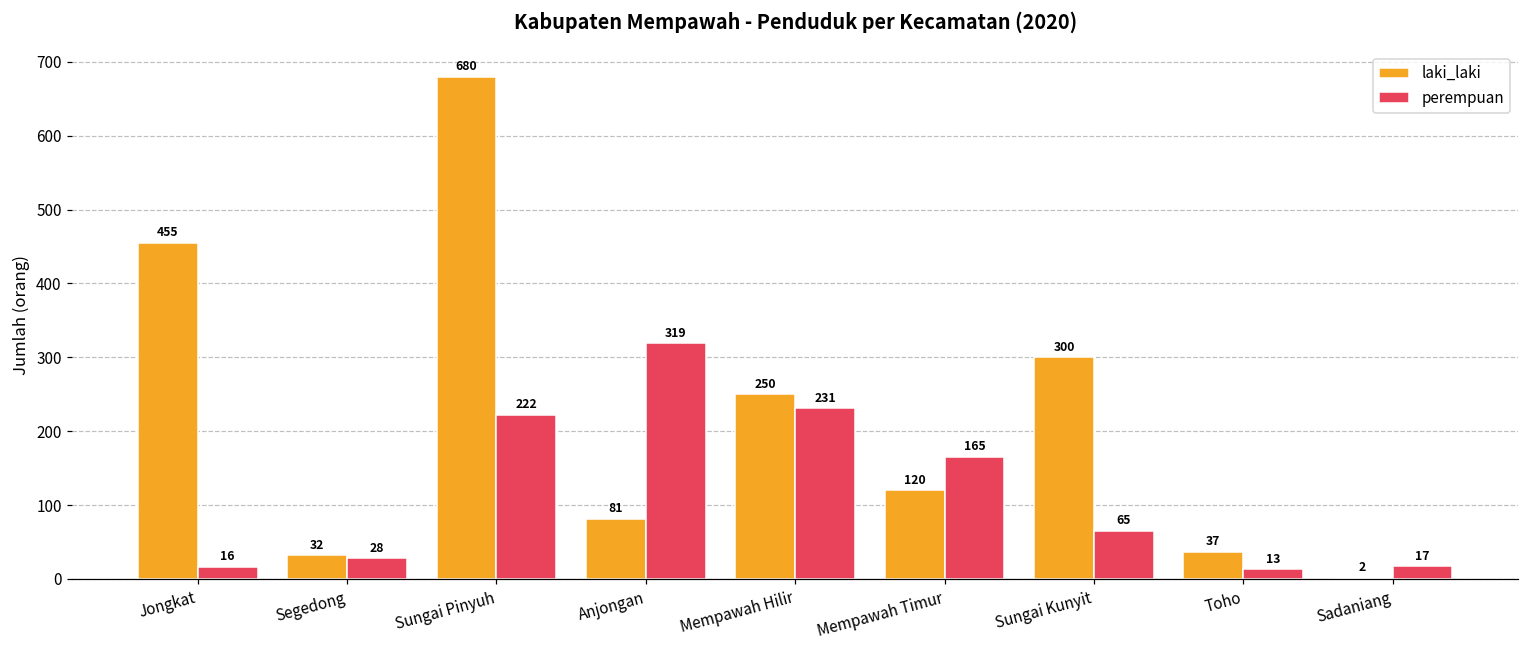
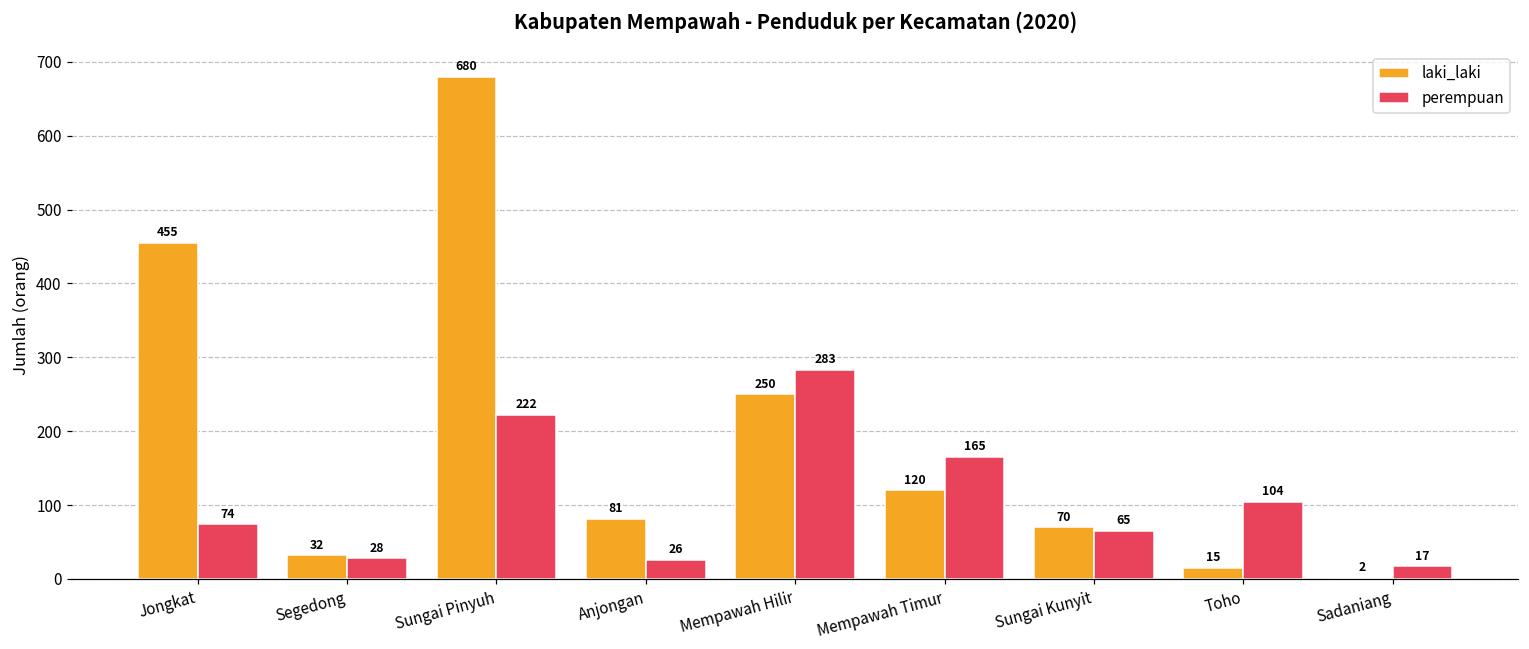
  {
    "laki_laki": {
      "Jongkat": 455,
      "Segedong": 32,
      "Sungai Pinyuh": 680,
      "Anjongan": 81,
      "Mempawah Hilir": 250,
      "Mempawah Timur": 120,
-     "Sungai Kunyit": 300,
-     "Toho": 37,
+     "Sungai Kunyit": 70,
+     "Toho": 15,
      "Sadaniang": 2
    },
    "perempuan": {
-     "Jongkat": 16,
+     "Jongkat": 74,
      "Segedong": 28,
      "Sungai Pinyuh": 222,
-     "Anjongan": 319,
-     "Mempawah Hilir": 231,
+     "Anjongan": 26,
+     "Mempawah Hilir": 283,
      "Mempawah Timur": 165,
      "Sungai Kunyit": 65,
-     "Toho": 13,
+     "Toho": 104,
      "Sadaniang": 17
    }
  }
